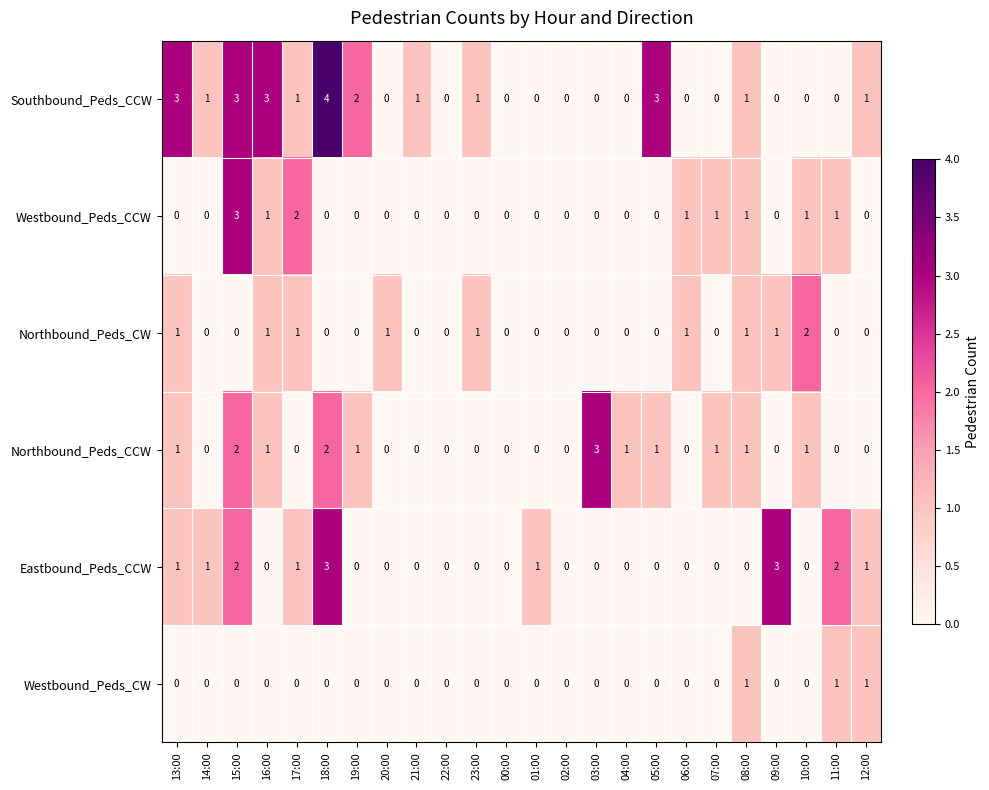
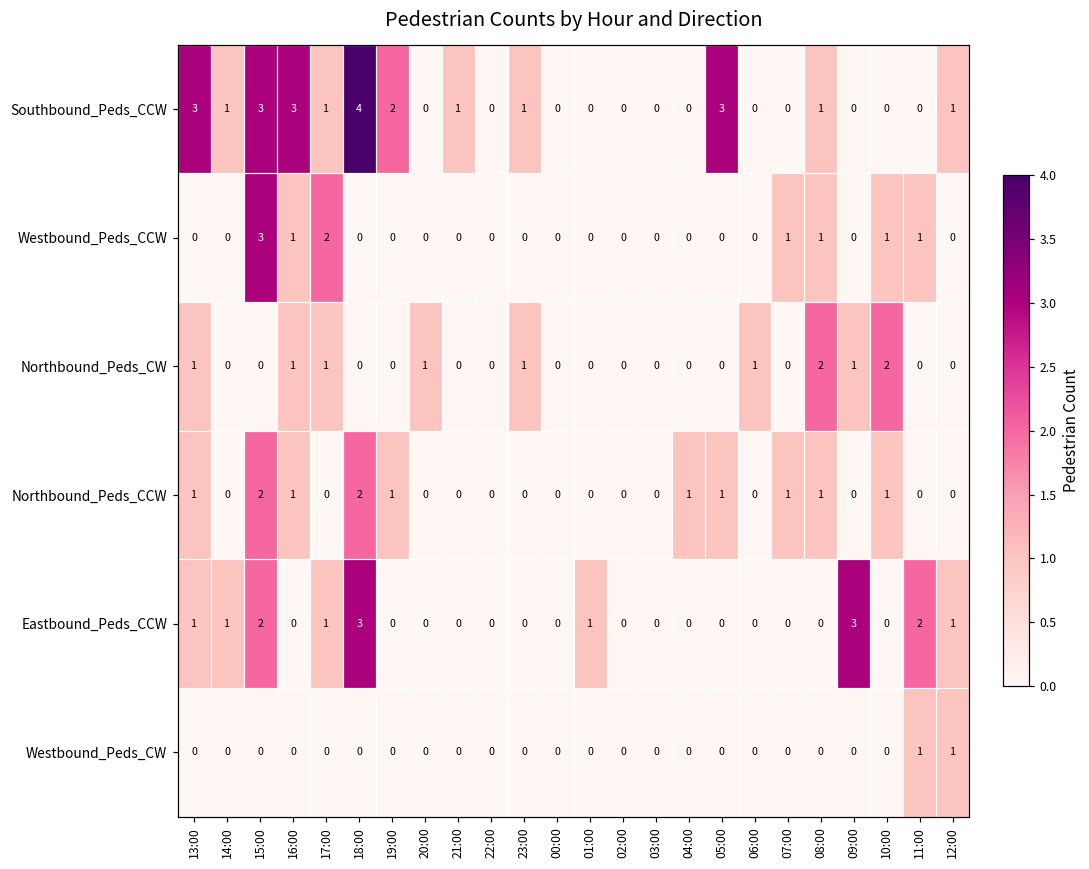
  {
    "Southbound_Peds_CCW": {
      "13:00": 3,
      "14:00": 1,
      "15:00": 3,
      "16:00": 3,
      "17:00": 1,
      "18:00": 4,
      "19:00": 2,
      "20:00": 0,
      "21:00": 1,
      "22:00": 0,
      "23:00": 1,
      "00:00": 0,
      "01:00": 0,
      "02:00": 0,
      "03:00": 0,
      "04:00": 0,
      "05:00": 3,
      "06:00": 0,
      "07:00": 0,
      "08:00": 1,
      "09:00": 0,
      "10:00": 0,
      "11:00": 0,
      "12:00": 1
    },
    "Westbound_Peds_CCW": {
      "13:00": 0,
      "14:00": 0,
      "15:00": 3,
      "16:00": 1,
      "17:00": 2,
      "18:00": 0,
      "19:00": 0,
      "20:00": 0,
      "21:00": 0,
      "22:00": 0,
      "23:00": 0,
      "00:00": 0,
      "01:00": 0,
      "02:00": 0,
      "03:00": 0,
      "04:00": 0,
      "05:00": 0,
-     "06:00": 1,
+     "06:00": 0,
      "07:00": 1,
      "08:00": 1,
      "09:00": 0,
      "10:00": 1,
      "11:00": 1,
      "12:00": 0
    },
    "Northbound_Peds_CW": {
      "13:00": 1,
      "14:00": 0,
      "15:00": 0,
      "16:00": 1,
      "17:00": 1,
      "18:00": 0,
      "19:00": 0,
      "20:00": 1,
      "21:00": 0,
      "22:00": 0,
      "23:00": 1,
      "00:00": 0,
      "01:00": 0,
      "02:00": 0,
      "03:00": 0,
      "04:00": 0,
      "05:00": 0,
      "06:00": 1,
      "07:00": 0,
-     "08:00": 1,
+     "08:00": 2,
      "09:00": 1,
      "10:00": 2,
      "11:00": 0,
      "12:00": 0
    },
    "Northbound_Peds_CCW": {
      "13:00": 1,
      "14:00": 0,
      "15:00": 2,
      "16:00": 1,
      "17:00": 0,
      "18:00": 2,
      "19:00": 1,
      "20:00": 0,
      "21:00": 0,
      "22:00": 0,
      "23:00": 0,
      "00:00": 0,
      "01:00": 0,
      "02:00": 0,
-     "03:00": 3,
+     "03:00": 0,
      "04:00": 1,
      "05:00": 1,
      "06:00": 0,
      "07:00": 1,
      "08:00": 1,
      "09:00": 0,
      "10:00": 1,
      "11:00": 0,
      "12:00": 0
    },
    "Eastbound_Peds_CCW": {
      "13:00": 1,
      "14:00": 1,
      "15:00": 2,
      "16:00": 0,
      "17:00": 1,
      "18:00": 3,
      "19:00": 0,
      "20:00": 0,
      "21:00": 0,
      "22:00": 0,
      "23:00": 0,
      "00:00": 0,
      "01:00": 1,
      "02:00": 0,
      "03:00": 0,
      "04:00": 0,
      "05:00": 0,
      "06:00": 0,
      "07:00": 0,
      "08:00": 0,
      "09:00": 3,
      "10:00": 0,
      "11:00": 2,
      "12:00": 1
    },
    "Westbound_Peds_CW": {
      "13:00": 0,
      "14:00": 0,
      "15:00": 0,
      "16:00": 0,
      "17:00": 0,
      "18:00": 0,
      "19:00": 0,
      "20:00": 0,
      "21:00": 0,
      "22:00": 0,
      "23:00": 0,
      "00:00": 0,
      "01:00": 0,
      "02:00": 0,
      "03:00": 0,
      "04:00": 0,
      "05:00": 0,
      "06:00": 0,
      "07:00": 0,
-     "08:00": 1,
+     "08:00": 0,
      "09:00": 0,
      "10:00": 0,
      "11:00": 1,
      "12:00": 1
    }
  }
